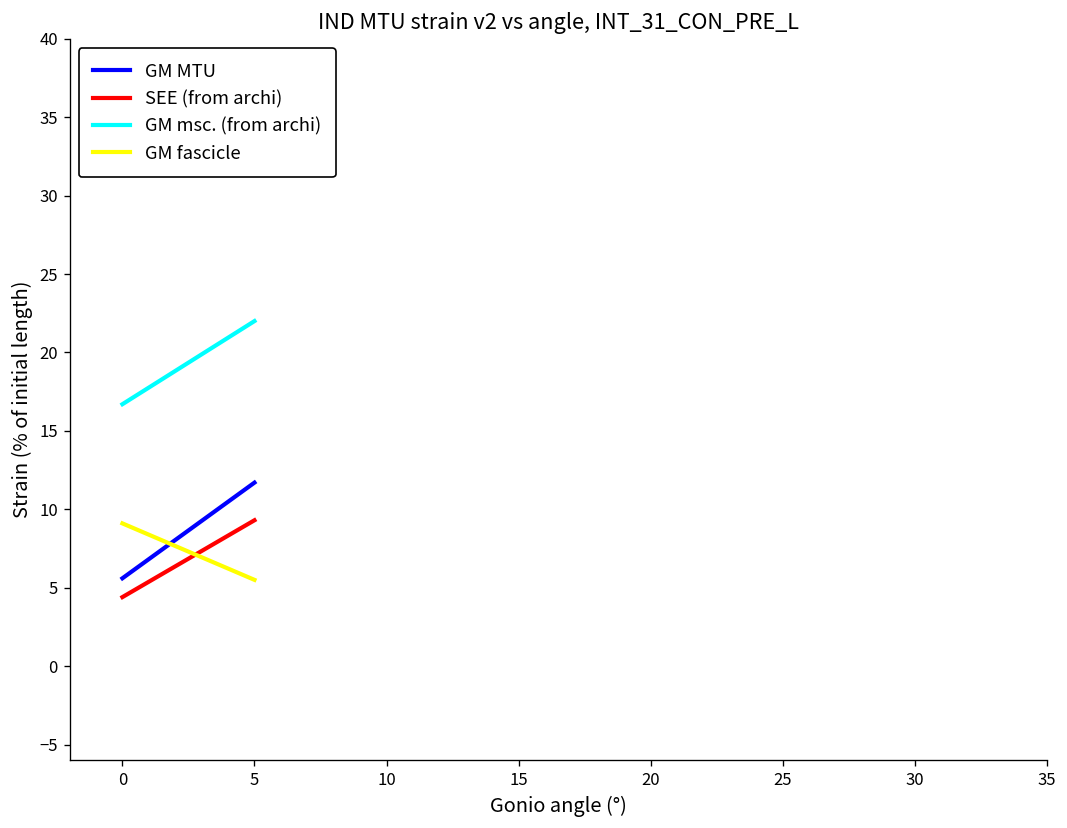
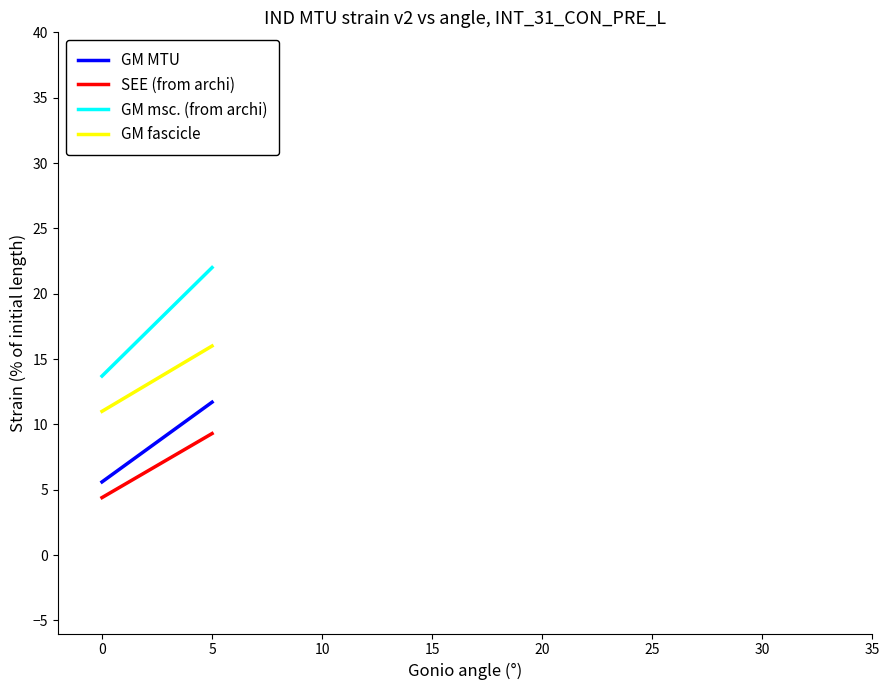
  {
    "GM MTU": {
      "0": 5.6,
      "5": 11.7
    },
    "SEE (from archi)": {
      "0": 4.4,
      "5": 9.3
    },
    "GM msc. (from archi)": {
-     "0": 16.7,
+     "0": 13.7,
      "5": 22.0
    },
    "GM fascicle": {
-     "0": 9.1,
-     "5": 5.5
+     "0": 11.0,
+     "5": 16.0
    }
  }
